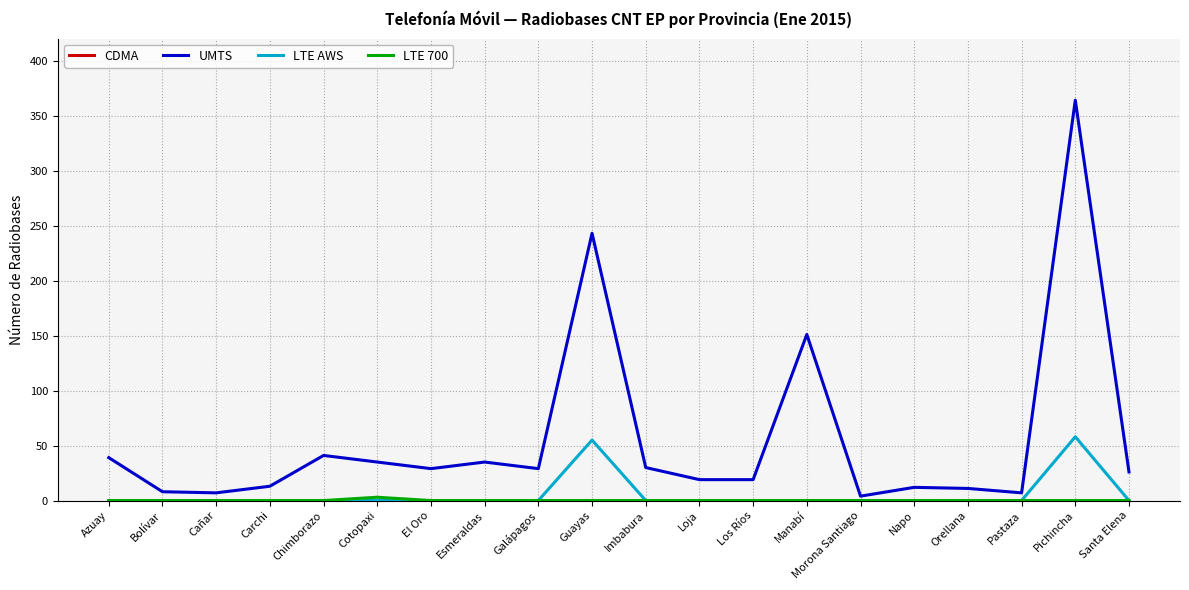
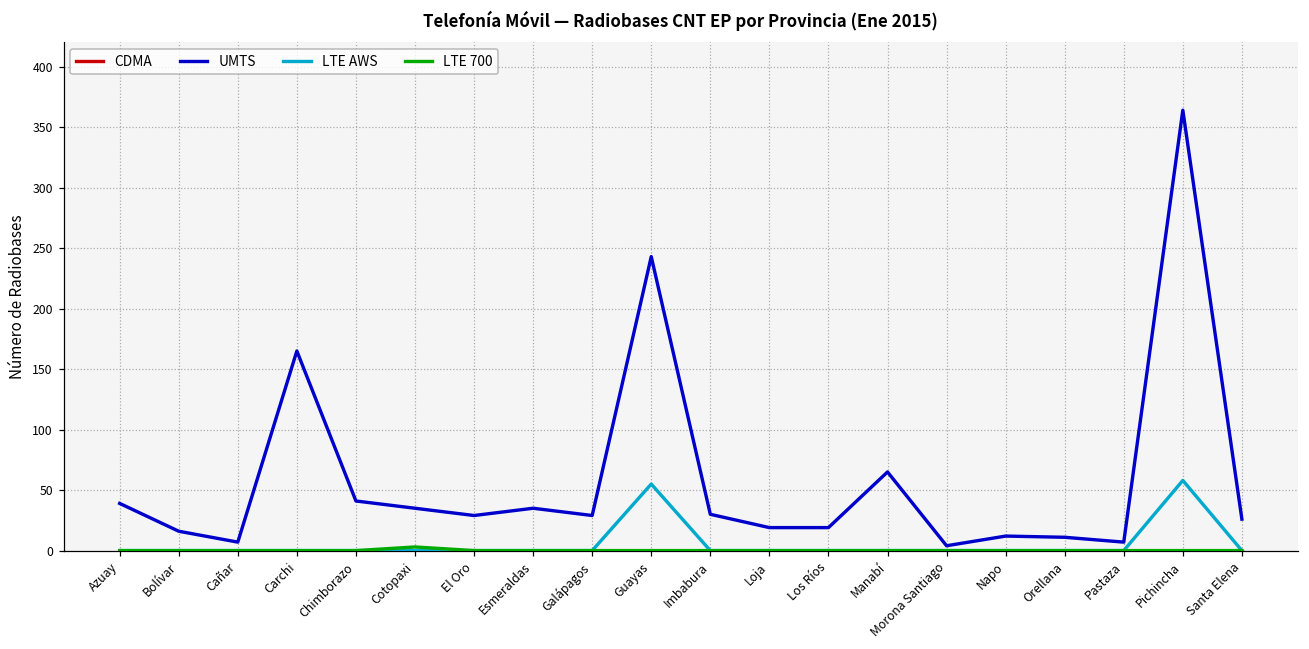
  {
    "UMTS": {
      "Azuay": 39,
-     "Bolívar": 8,
+     "Bolívar": 16,
      "Cañar": 7,
-     "Carchi": 13,
+     "Carchi": 165,
      "Chimborazo": 41,
      "Cotopaxi": 35,
      "El Oro": 29,
      "Esmeraldas": 35,
      "Galápagos": 29,
      "Guayas": 243,
      "Imbabura": 30,
      "Loja": 19,
      "Los Ríos": 19,
-     "Manabí": 151,
+     "Manabí": 65,
      "Morona Santiago": 4,
      "Napo": 12,
      "Orellana": 11,
      "Pastaza": 7,
      "Pichincha": 364,
      "Santa Elena": 26
    },
    "LTE AWS": {
      "Guayas": 55,
      "Pichincha": 58
    },
    "LTE 700": {
      "Cotopaxi": 3
    }
  }
